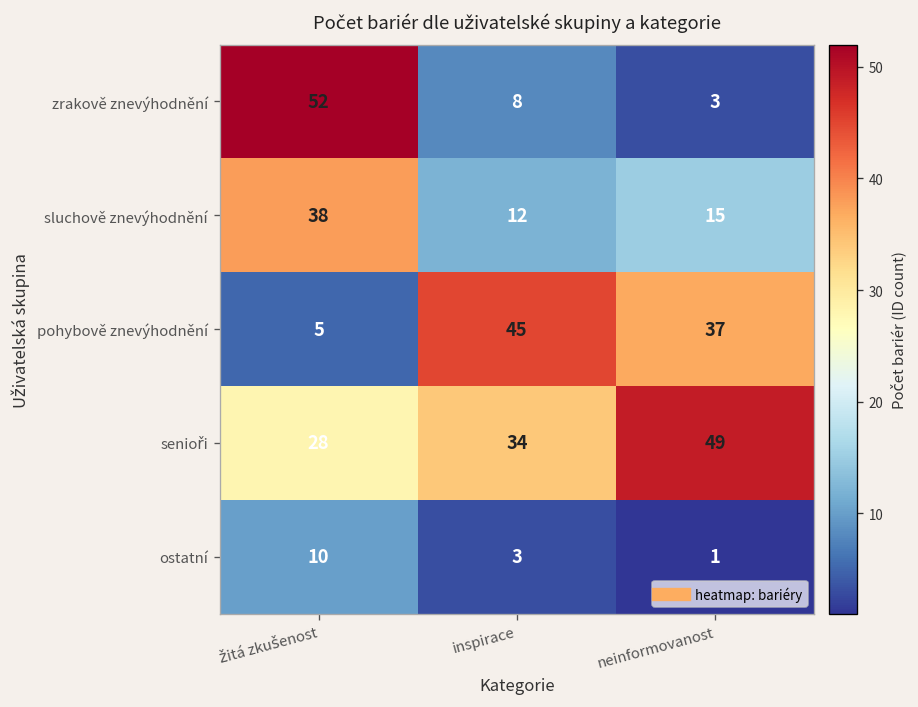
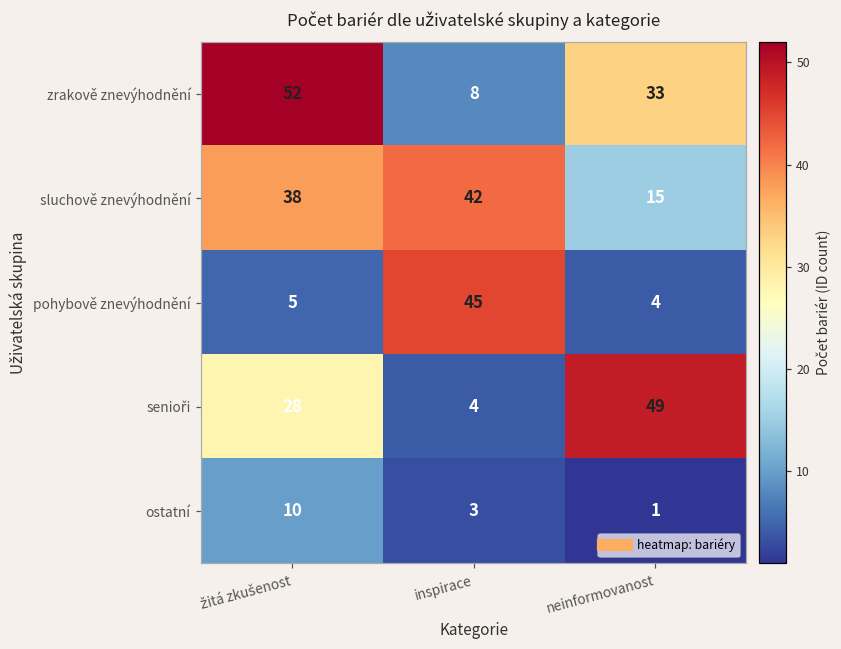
  {
    "zrakově znevýhodnění": {
      "žitá zkušenost": 52,
      "inspirace": 8,
-     "neinformovanost": 3
+     "neinformovanost": 33
    },
    "sluchově znevýhodnění": {
      "žitá zkušenost": 38,
-     "inspirace": 12,
+     "inspirace": 42,
      "neinformovanost": 15
    },
    "pohybově znevýhodnění": {
      "žitá zkušenost": 5,
      "inspirace": 45,
-     "neinformovanost": 37
+     "neinformovanost": 4
    },
    "senioři": {
      "žitá zkušenost": 28,
-     "inspirace": 34,
+     "inspirace": 4,
      "neinformovanost": 49
    },
    "ostatní": {
      "žitá zkušenost": 10,
      "inspirace": 3,
      "neinformovanost": 1
    }
  }
